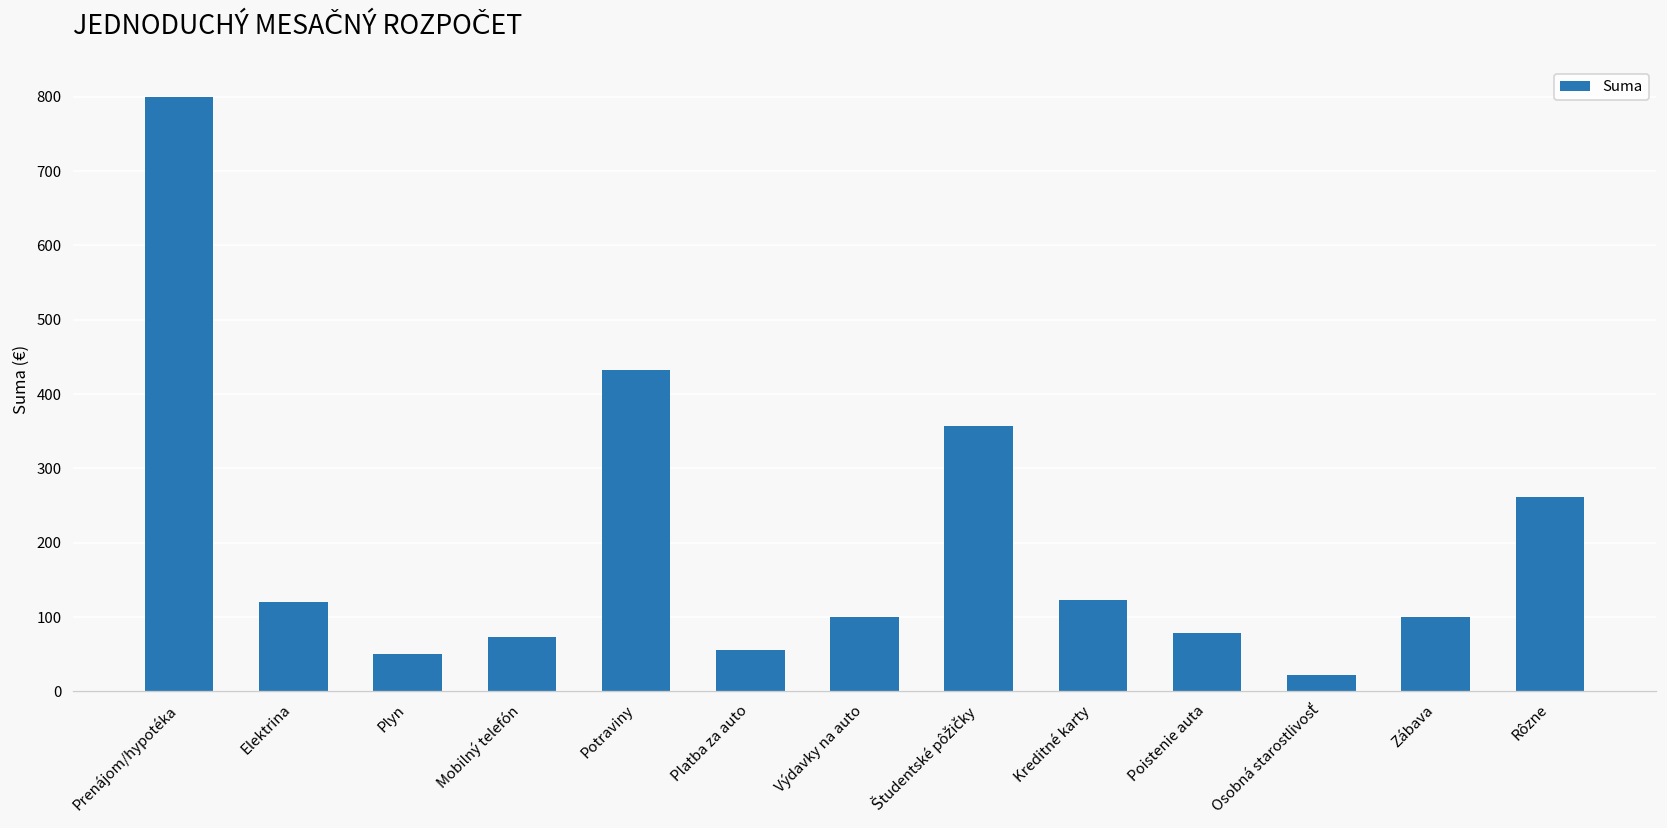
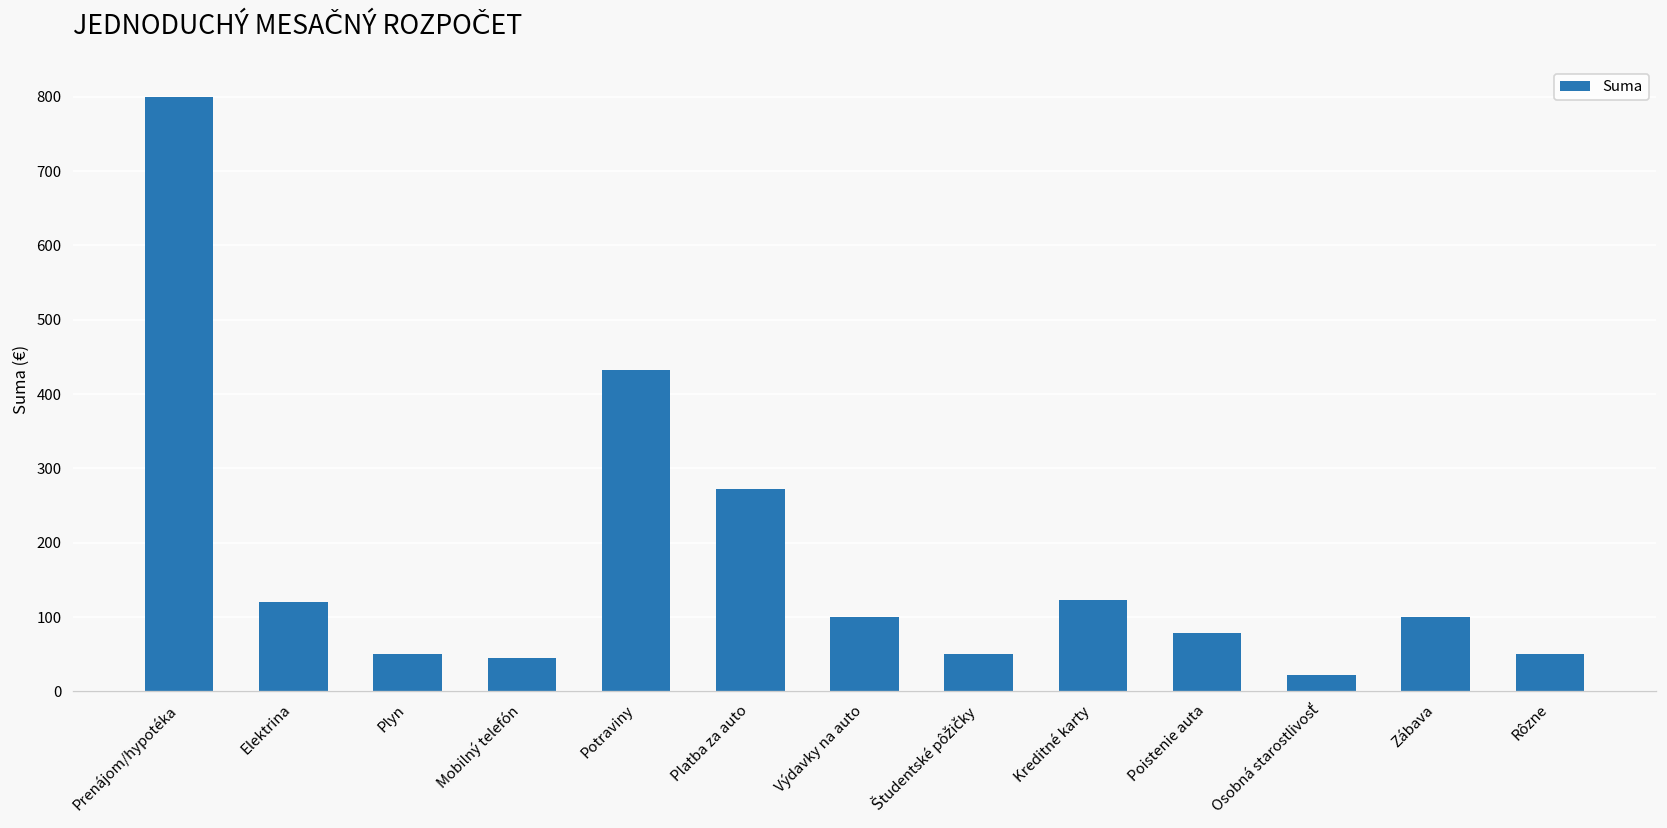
  {
    "Prenájom/hypotéka": 800,
    "Elektrina": 120,
    "Plyn": 50,
-   "Mobilný telefón": 70,
+   "Mobilný telefón": 50,
    "Potraviny": 430,
-   "Platba za auto": 60,
+   "Platba za auto": 270,
    "Výdavky na auto": 100,
-   "Študentské pôžičky": 360,
+   "Študentské pôžičky": 50,
    "Kreditné karty": 120,
    "Poistenie auta": 80,
    "Osobná starostlivosť": 20,
    "Zábava": 100,
-   "Rôzne": 260
+   "Rôzne": 50
  }
